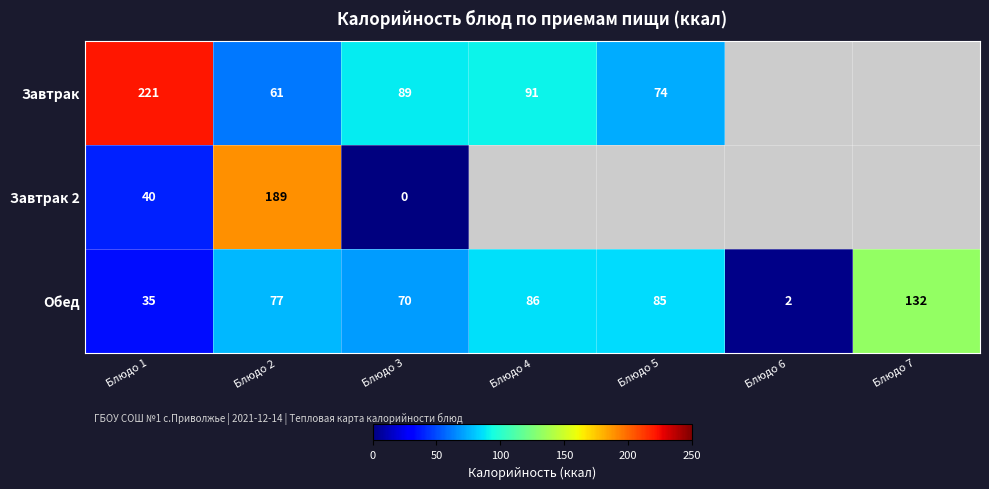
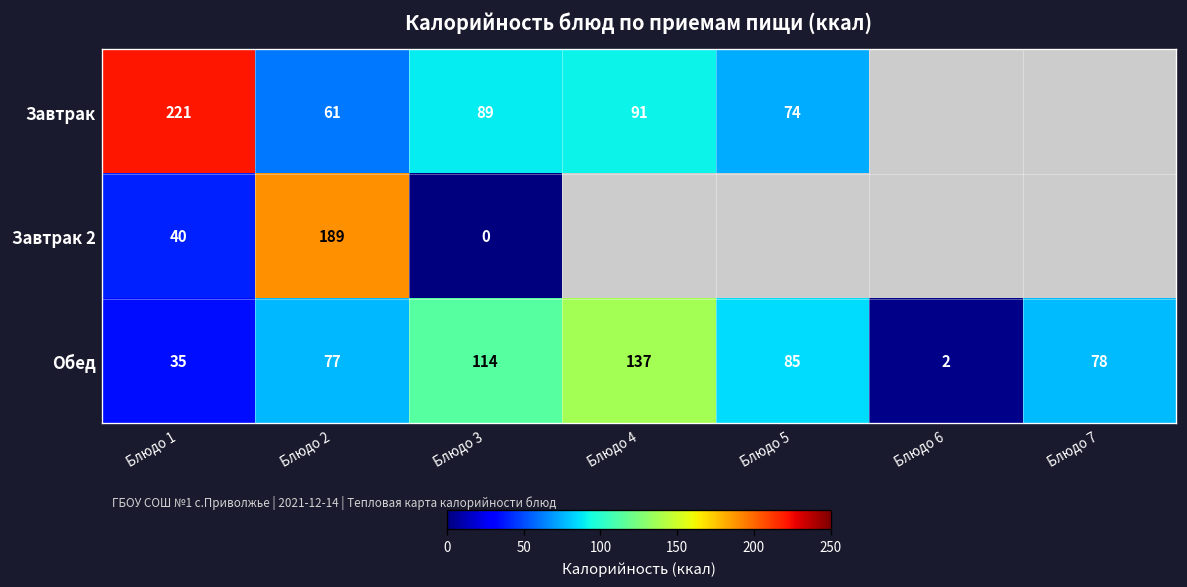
  {
    "Завтрак": {
      "Блюдо 1": 221,
      "Блюдо 2": 61,
      "Блюдо 3": 89,
      "Блюдо 4": 91,
      "Блюдо 5": 74
    },
    "Завтрак 2": {
      "Блюдо 1": 40,
      "Блюдо 2": 189,
      "Блюдо 3": 0
    },
    "Обед": {
      "Блюдо 1": 35,
      "Блюдо 2": 77,
-     "Блюдо 3": 70,
-     "Блюдо 4": 86,
+     "Блюдо 3": 114,
+     "Блюдо 4": 137,
      "Блюдо 5": 85,
      "Блюдо 6": 2,
-     "Блюдо 7": 132
+     "Блюдо 7": 78
    }
  }
